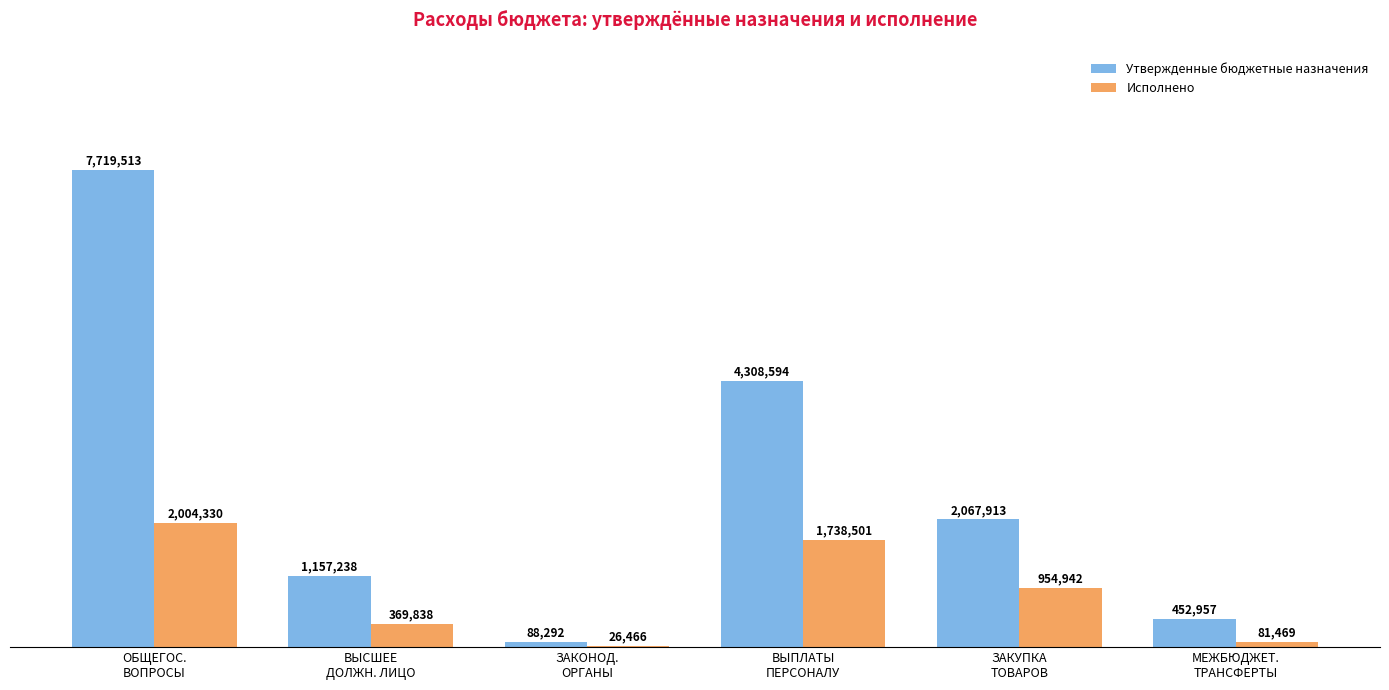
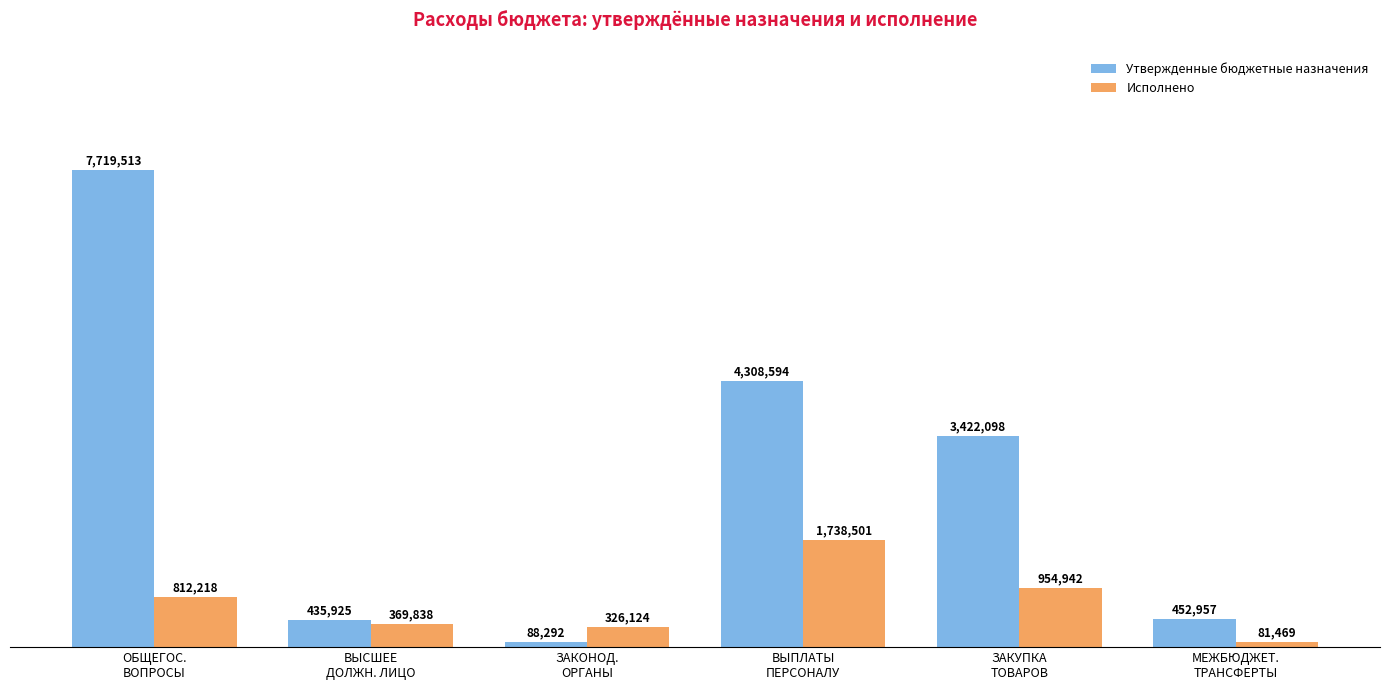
  {
    "Утвержденные бюджетные назначения": {
      "ОБЩЕГОС. ВОПРОСЫ": "7,719,513",
-     "ВЫСШЕЕ ДОЛЖН. ЛИЦО": "1,157,238",
+     "ВЫСШЕЕ ДОЛЖН. ЛИЦО": "435,925",
      "ЗАКОНОД. ОРГАНЫ": "88,292",
      "ВЫПЛАТЫ ПЕРСОНАЛУ": "4,308,594",
-     "ЗАКУПКА ТОВАРОВ": "2,067,913",
+     "ЗАКУПКА ТОВАРОВ": "3,422,098",
      "МЕЖБЮДЖЕТ. ТРАНСФЕРТЫ": "452,957"
    },
    "Исполнено": {
-     "ОБЩЕГОС. ВОПРОСЫ": "2,004,330",
+     "ОБЩЕГОС. ВОПРОСЫ": "812,218",
      "ВЫСШЕЕ ДОЛЖН. ЛИЦО": "369,838",
-     "ЗАКОНОД. ОРГАНЫ": "26,466",
+     "ЗАКОНОД. ОРГАНЫ": "326,124",
      "ВЫПЛАТЫ ПЕРСОНАЛУ": "1,738,501",
      "ЗАКУПКА ТОВАРОВ": "954,942",
      "МЕЖБЮДЖЕТ. ТРАНСФЕРТЫ": "81,469"
    }
  }
